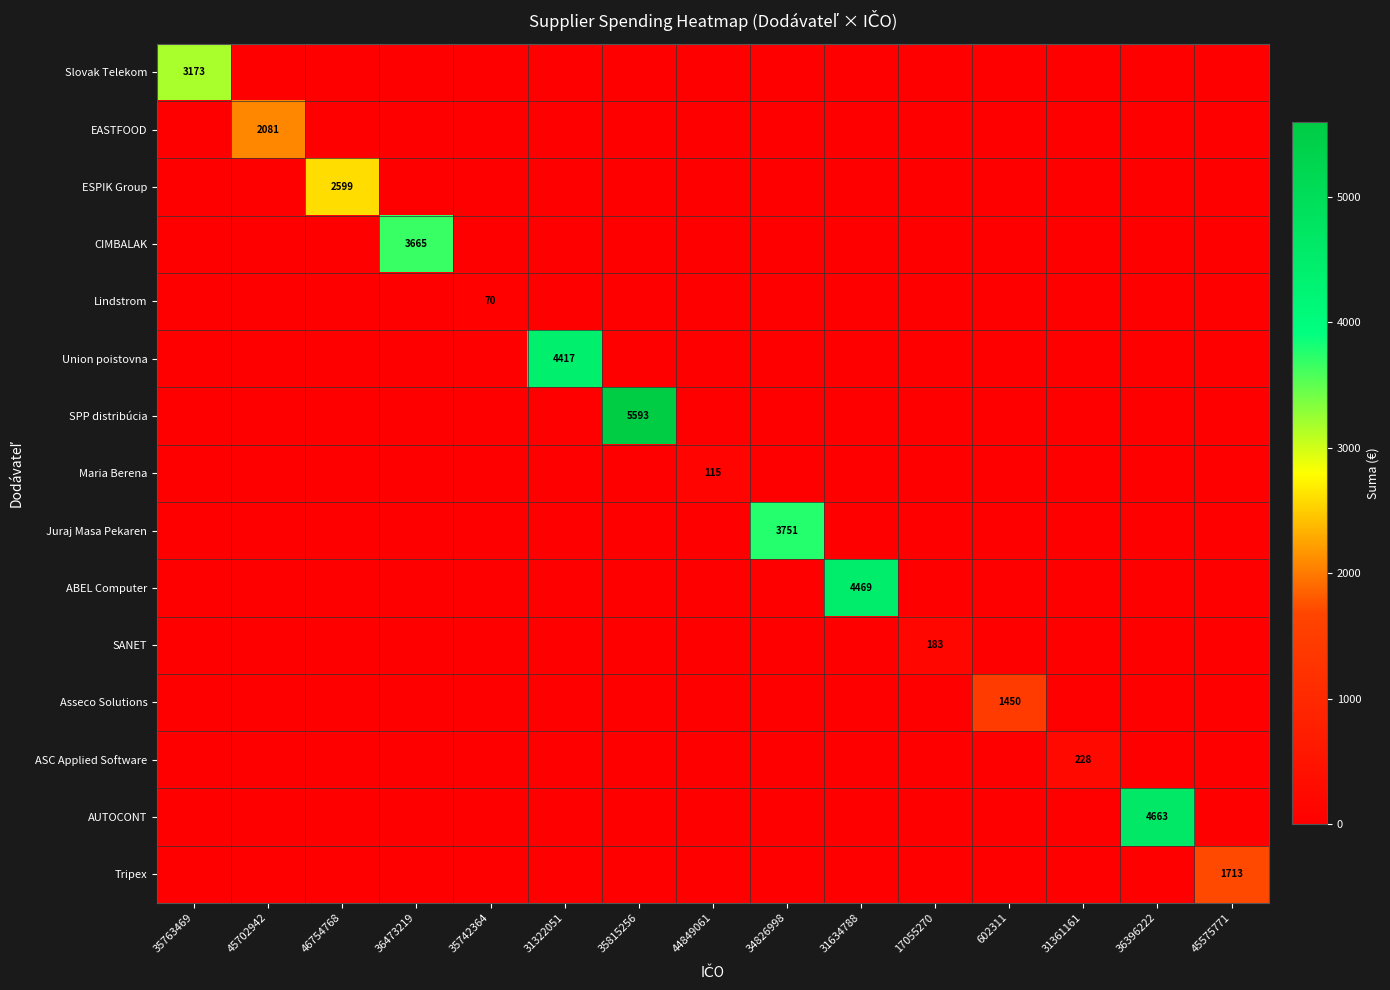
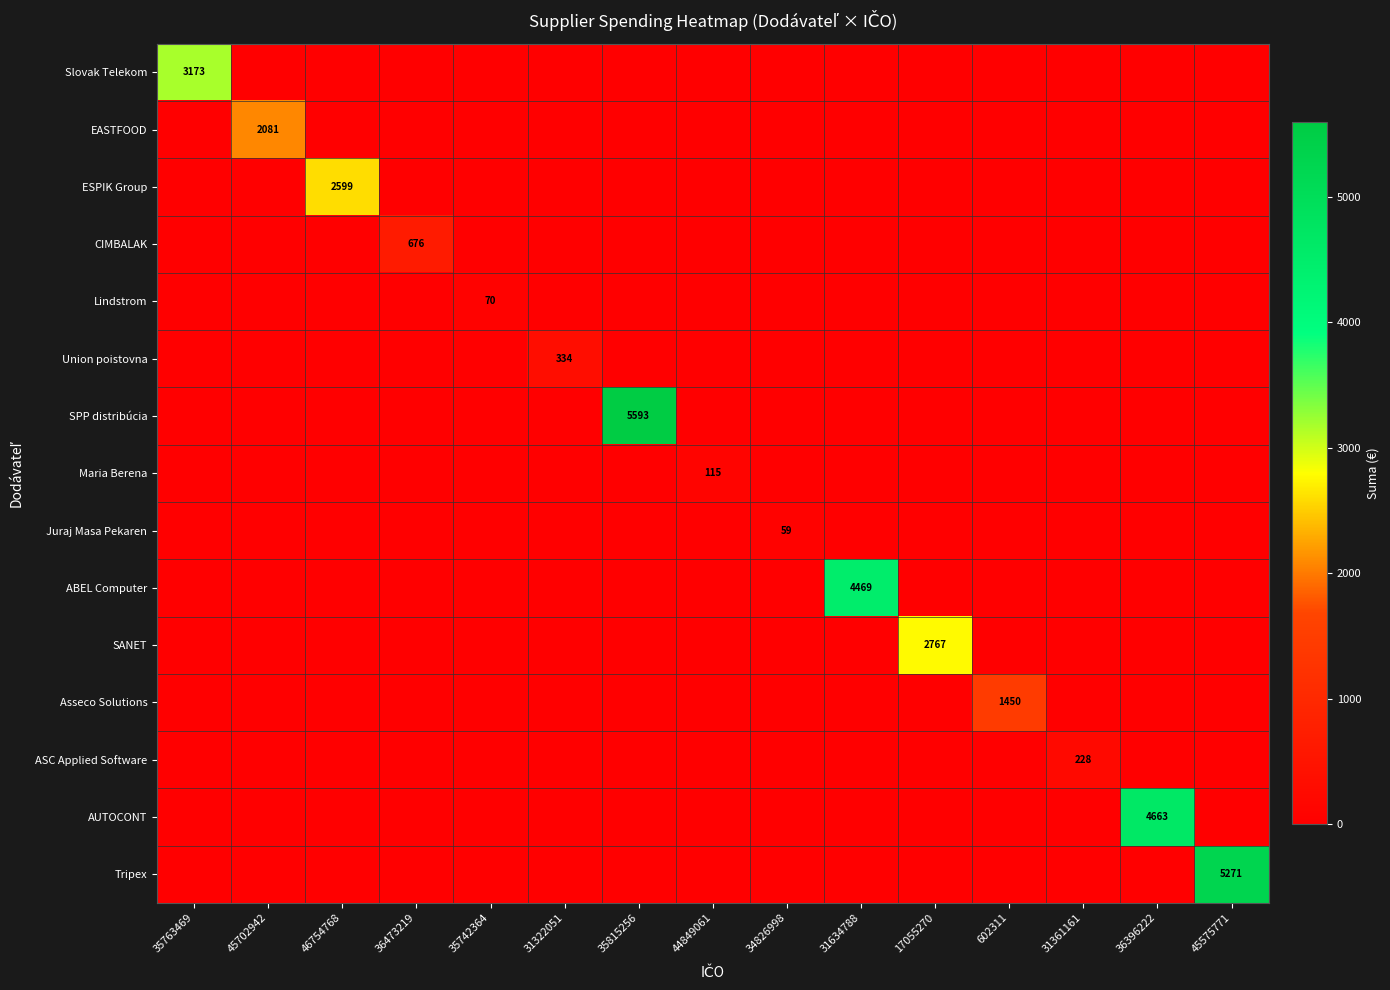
  {
    "Slovak Telekom": {
      "35763469": 3173
    },
    "EASTFOOD": {
      "45702942": 2081
    },
    "ESPIK Group": {
      "46754768": 2599
    },
    "CIMBALAK": {
-     "36473219": 3665
+     "36473219": 676
    },
    "Lindstrom": {
      "35742364": 70
    },
    "Union poistovna": {
-     "31322051": 4417
+     "31322051": 334
    },
    "SPP distribúcia": {
      "35815256": 5593
    },
    "Maria Berena": {
      "44849061": 115
    },
    "Juraj Masa Pekaren": {
-     "34826998": 3751
+     "34826998": 59
    },
    "ABEL Computer": {
      "31634788": 4469
    },
    "SANET": {
-     "17055270": 183
+     "17055270": 2767
    },
    "Asseco Solutions": {
      "602311": 1450
    },
    "ASC Applied Software": {
      "31361161": 228
    },
    "AUTOCONT": {
      "36396222": 4663
    },
    "Tripex": {
-     "45575771": 1713
+     "45575771": 5271
    }
  }
